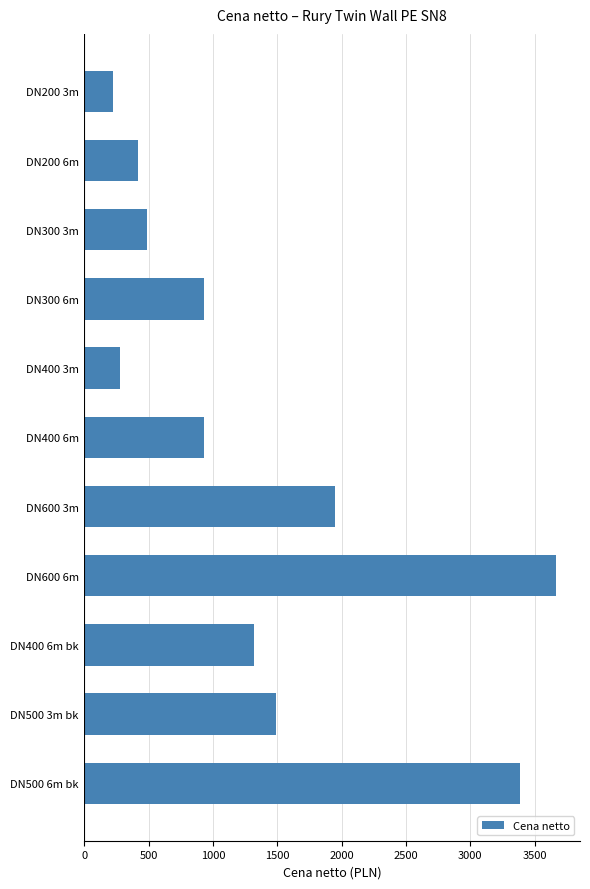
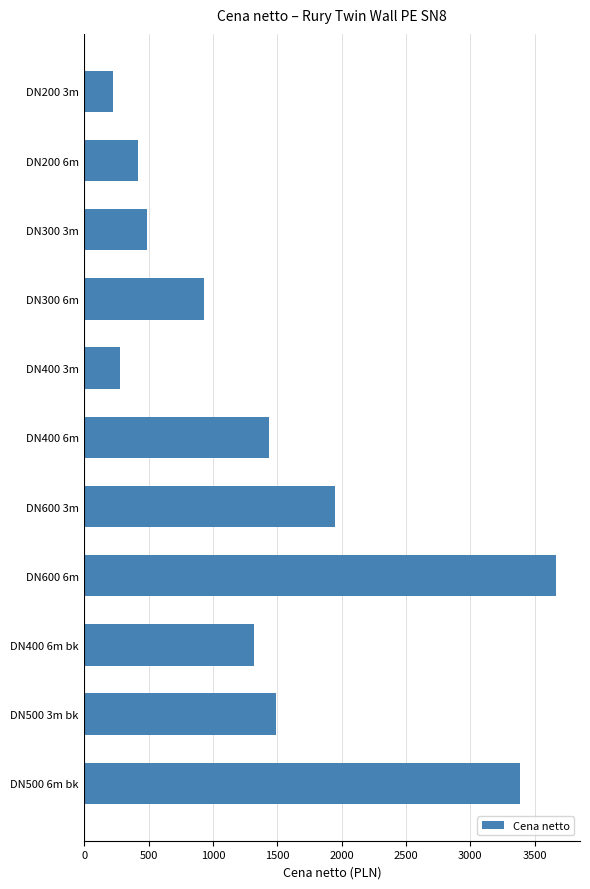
  {
    "DN200 3m": 220,
    "DN200 6m": 420,
    "DN300 3m": 490,
    "DN300 6m": 930,
    "DN400 3m": 280,
-   "DN400 6m": 930,
+   "DN400 6m": 1440,
    "DN600 3m": 1950,
    "DN600 6m": 3670,
    "DN400 6m bk": 1320,
    "DN500 3m bk": 1490,
    "DN500 6m bk": 3390
  }
